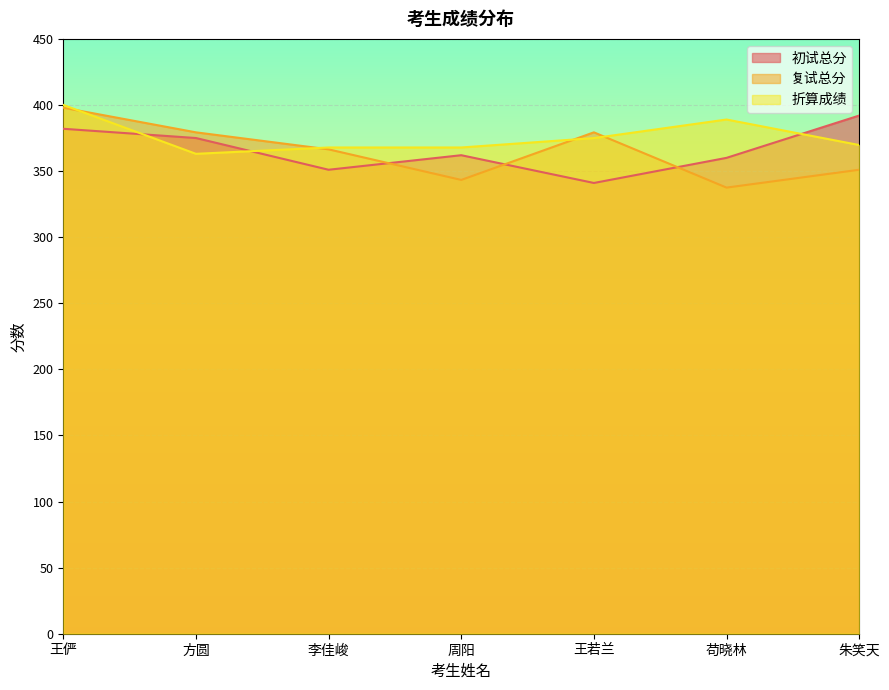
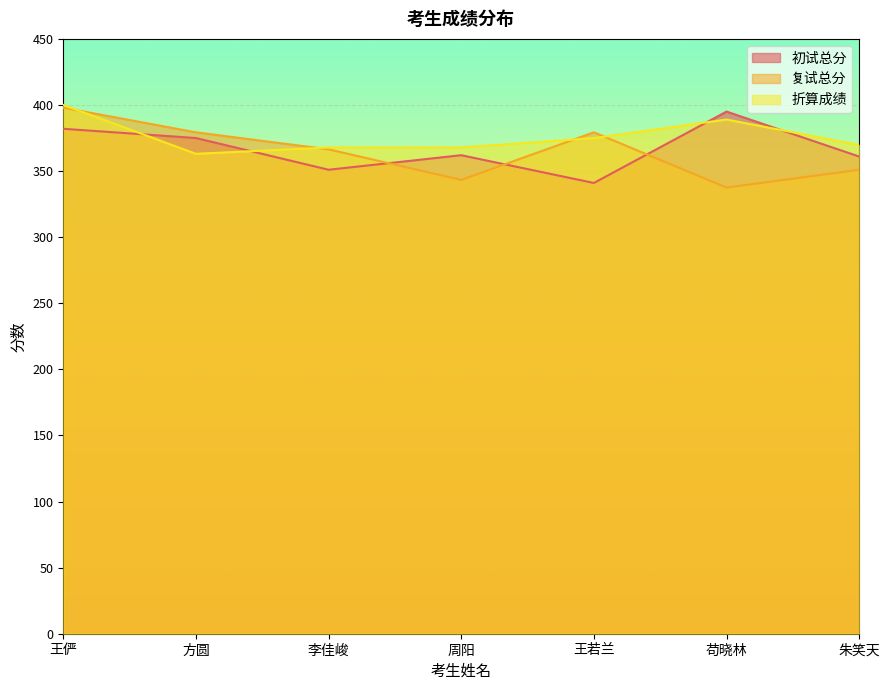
  {
    "初试总分": {
      "王俨": 382,
      "方圆": 375,
      "李佳峻": 351,
      "周阳": 362,
      "王若兰": 341,
-     "苟晓林": 360,
-     "朱笑天": 392
+     "苟晓林": 395,
+     "朱笑天": 361
    }
  }
